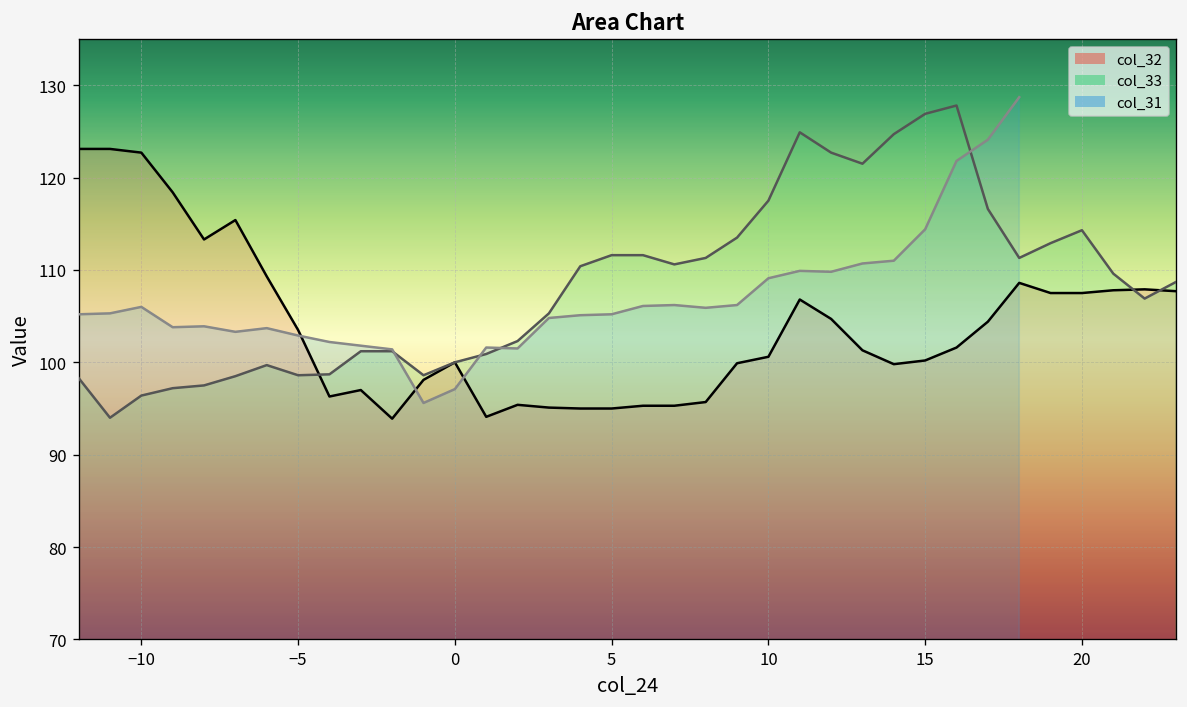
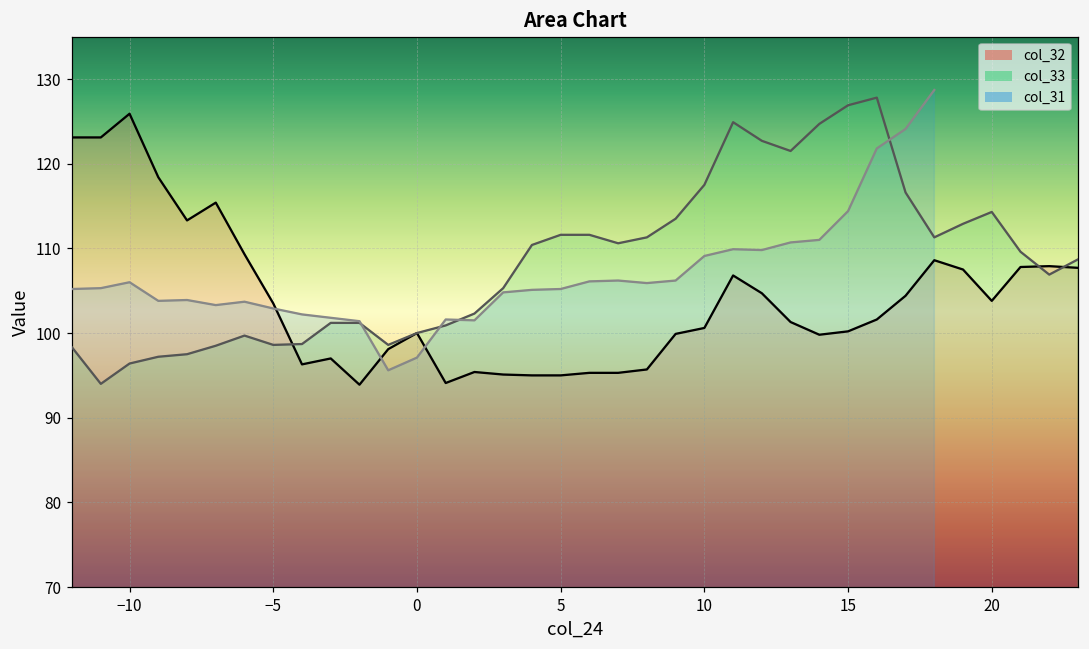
  {
    "col_32": {
-     "−10": 123,
+     "−10": 126,
      "−5": 104,
      "5": 95,
      "10": 101,
      "15": 100,
-     "20": 108
+     "20": 104
    }
  }
